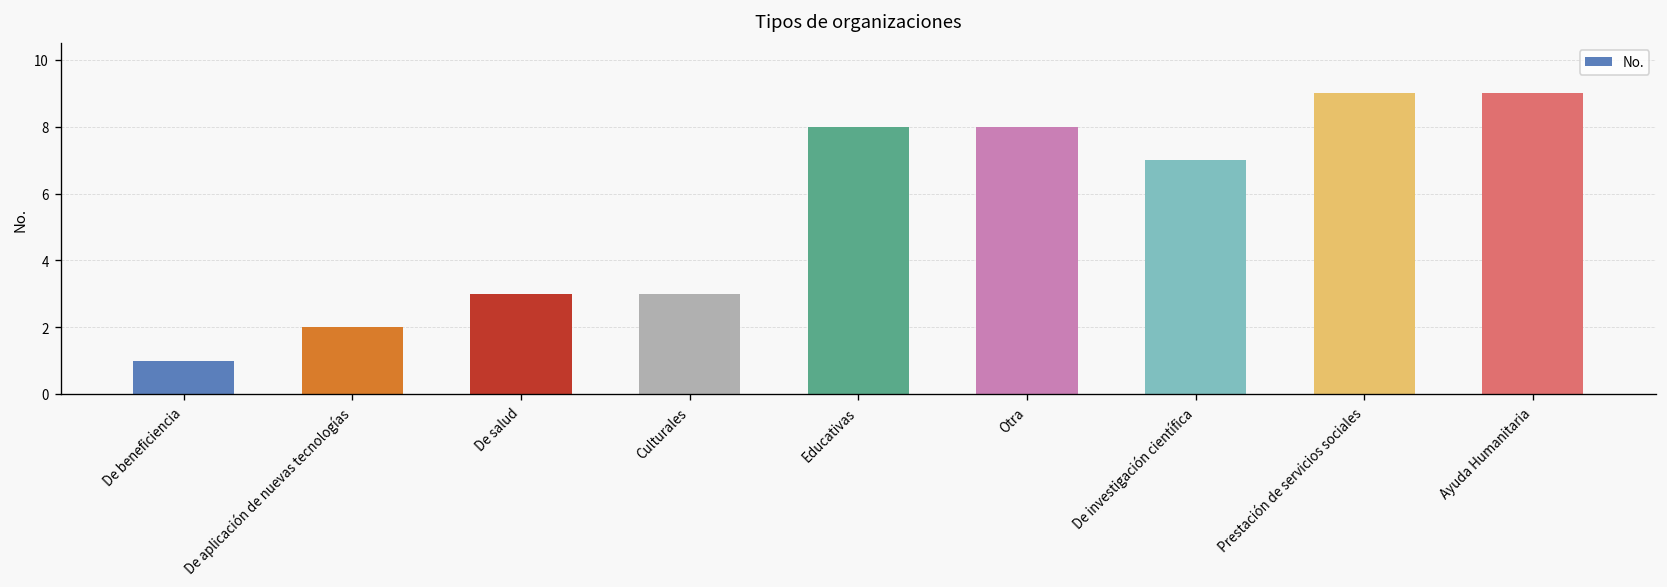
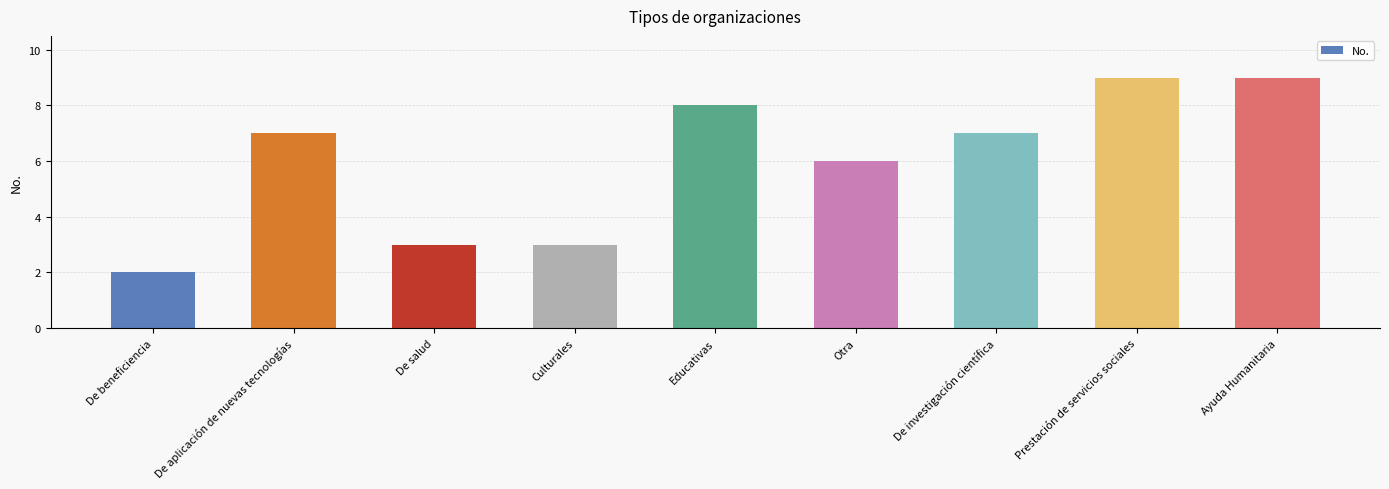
  {
-   "De beneficiencia": 1,
-   "De aplicación de nuevas tecnologías": 2,
+   "De beneficiencia": 2,
+   "De aplicación de nuevas tecnologías": 7,
    "De salud": 3,
    "Culturales": 3,
    "Educativas": 8,
-   "Otra": 8,
+   "Otra": 6,
    "De investigación científica": 7,
    "Prestación de servicios sociales": 9,
    "Ayuda Humanitaria": 9
  }
